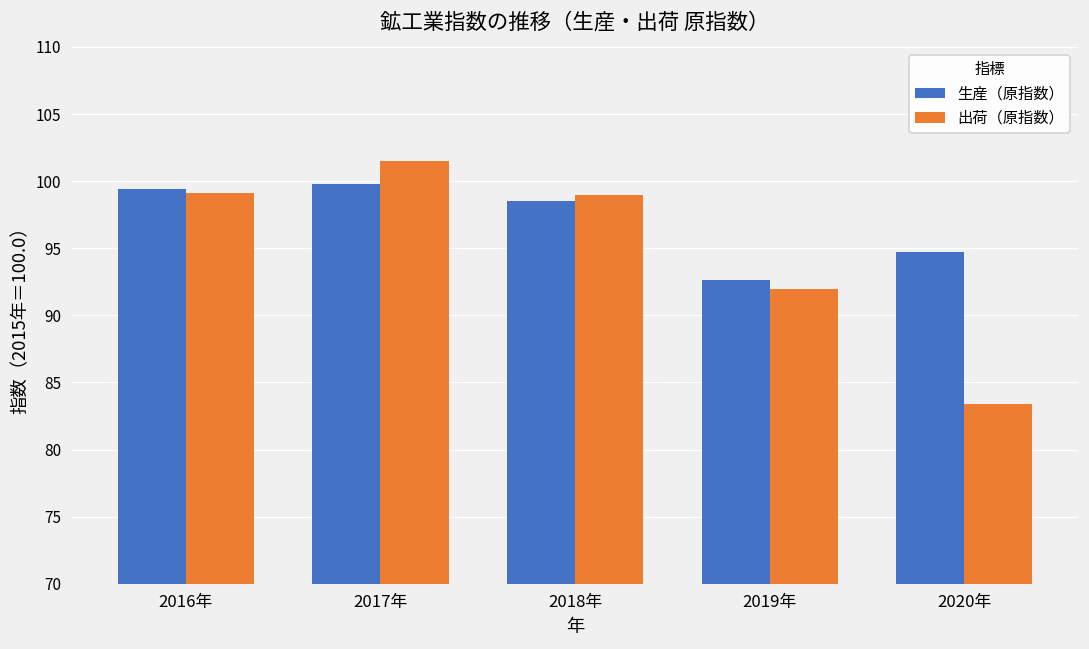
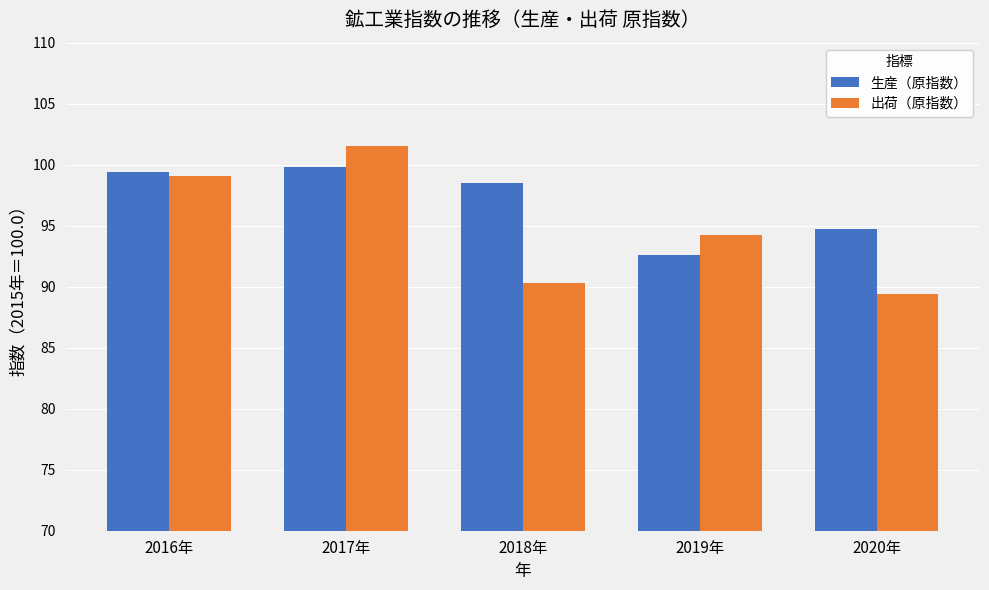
  {
    "生産（原指数）": {
      "2016年": 99.4,
      "2017年": 99.8,
      "2018年": 98.5,
      "2019年": 92.6,
      "2020年": 94.7
    },
    "出荷（原指数）": {
      "2016年": 99.1,
      "2017年": 101.5,
-     "2018年": 99.0,
-     "2019年": 92.0,
-     "2020年": 83.4
+     "2018年": 90.3,
+     "2019年": 94.2,
+     "2020年": 89.4
    }
  }
